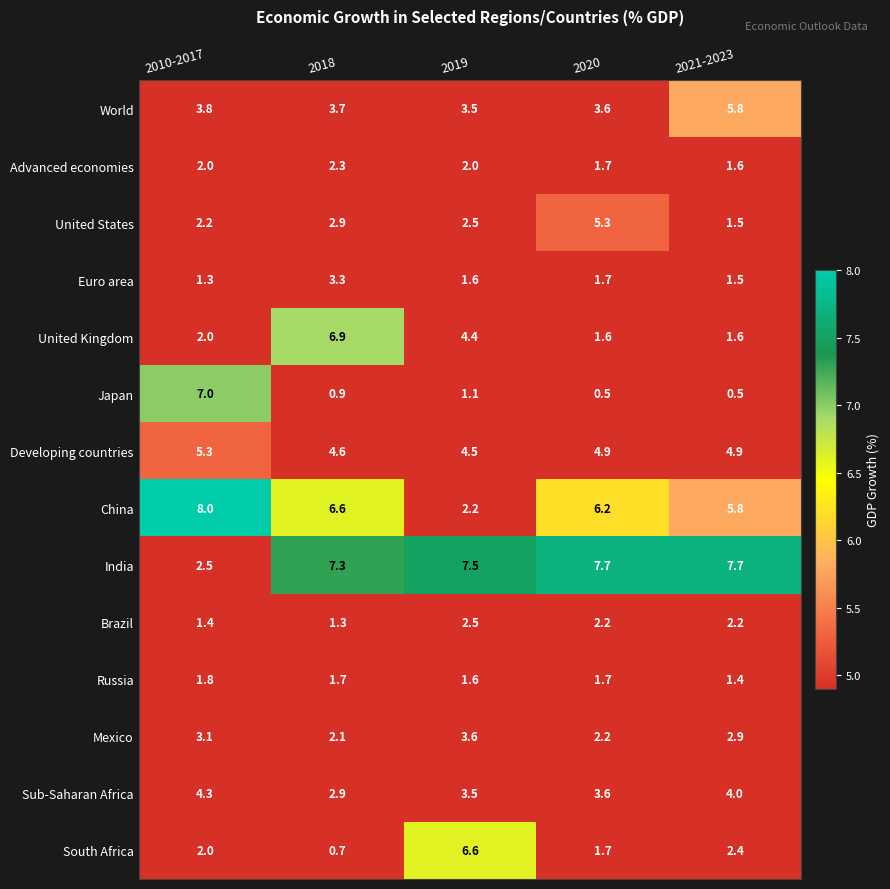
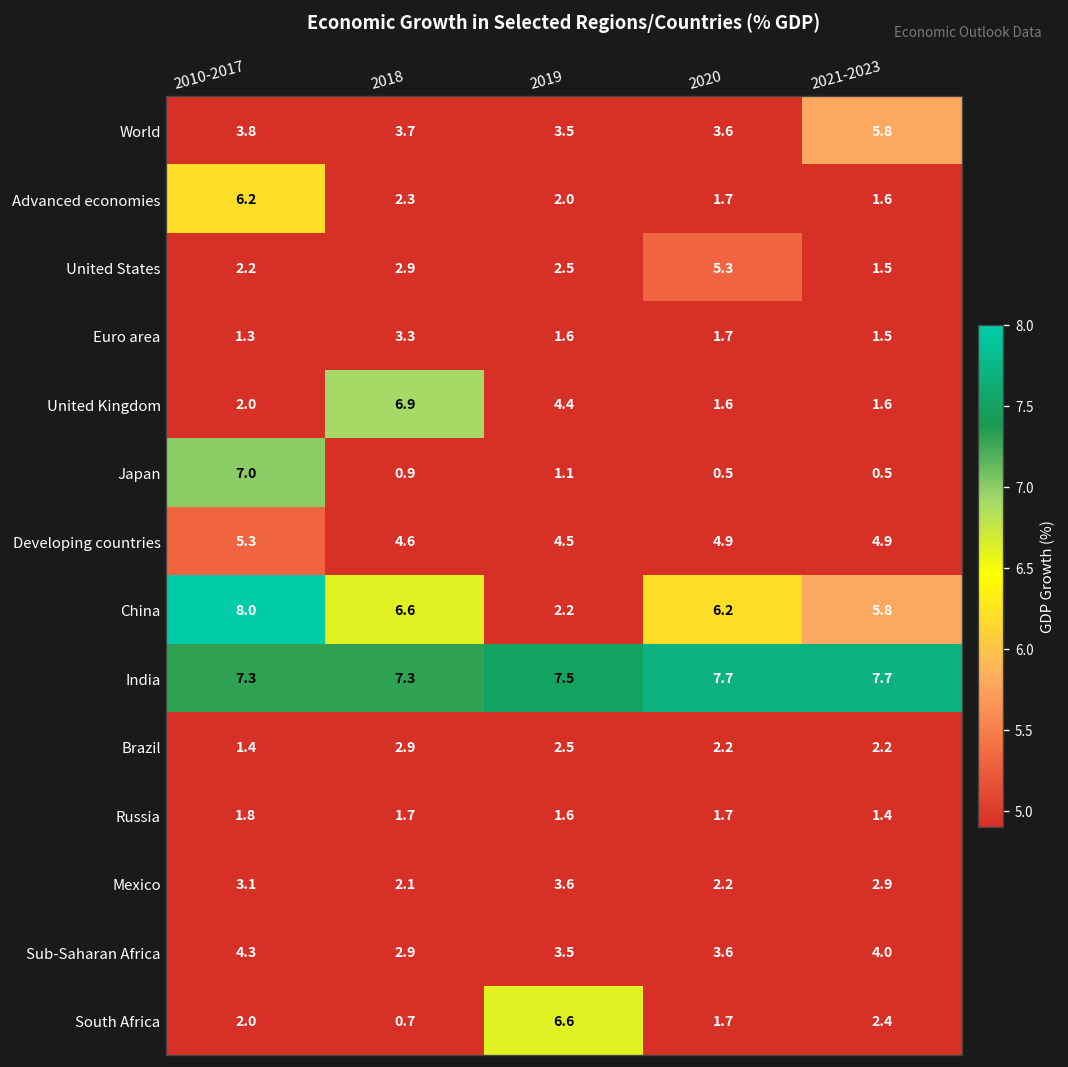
  {
    "World": {
      "2010-2017": 3.8,
      "2018": 3.7,
      "2019": 3.5,
      "2020": 3.6,
      "2021-2023": 5.8
    },
    "Advanced economies": {
-     "2010-2017": 2.0,
+     "2010-2017": 6.2,
      "2018": 2.3,
      "2019": 2.0,
      "2020": 1.7,
      "2021-2023": 1.6
    },
    "United States": {
      "2010-2017": 2.2,
      "2018": 2.9,
      "2019": 2.5,
      "2020": 5.3,
      "2021-2023": 1.5
    },
    "Euro area": {
      "2010-2017": 1.3,
      "2018": 3.3,
      "2019": 1.6,
      "2020": 1.7,
      "2021-2023": 1.5
    },
    "United Kingdom": {
      "2010-2017": 2.0,
      "2018": 6.9,
      "2019": 4.4,
      "2020": 1.6,
      "2021-2023": 1.6
    },
    "Japan": {
      "2010-2017": 7.0,
      "2018": 0.9,
      "2019": 1.1,
      "2020": 0.5,
      "2021-2023": 0.5
    },
    "Developing countries": {
      "2010-2017": 5.3,
      "2018": 4.6,
      "2019": 4.5,
      "2020": 4.9,
      "2021-2023": 4.9
    },
    "China": {
      "2010-2017": 8.0,
      "2018": 6.6,
      "2019": 2.2,
      "2020": 6.2,
      "2021-2023": 5.8
    },
    "India": {
-     "2010-2017": 2.5,
+     "2010-2017": 7.3,
      "2018": 7.3,
      "2019": 7.5,
      "2020": 7.7,
      "2021-2023": 7.7
    },
    "Brazil": {
      "2010-2017": 1.4,
-     "2018": 1.3,
+     "2018": 2.9,
      "2019": 2.5,
      "2020": 2.2,
      "2021-2023": 2.2
    },
    "Russia": {
      "2010-2017": 1.8,
      "2018": 1.7,
      "2019": 1.6,
      "2020": 1.7,
      "2021-2023": 1.4
    },
    "Mexico": {
      "2010-2017": 3.1,
      "2018": 2.1,
      "2019": 3.6,
      "2020": 2.2,
      "2021-2023": 2.9
    },
    "Sub-Saharan Africa": {
      "2010-2017": 4.3,
      "2018": 2.9,
      "2019": 3.5,
      "2020": 3.6,
      "2021-2023": 4.0
    },
    "South Africa": {
      "2010-2017": 2.0,
      "2018": 0.7,
      "2019": 6.6,
      "2020": 1.7,
      "2021-2023": 2.4
    }
  }
